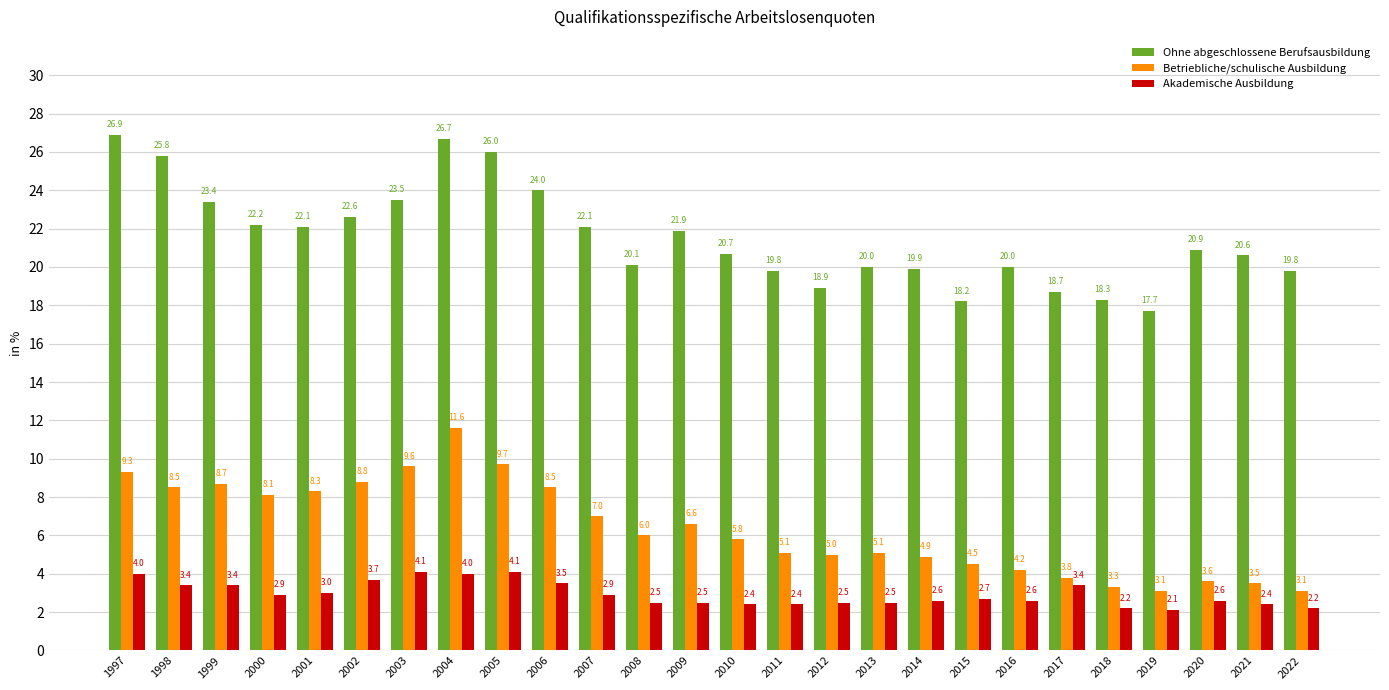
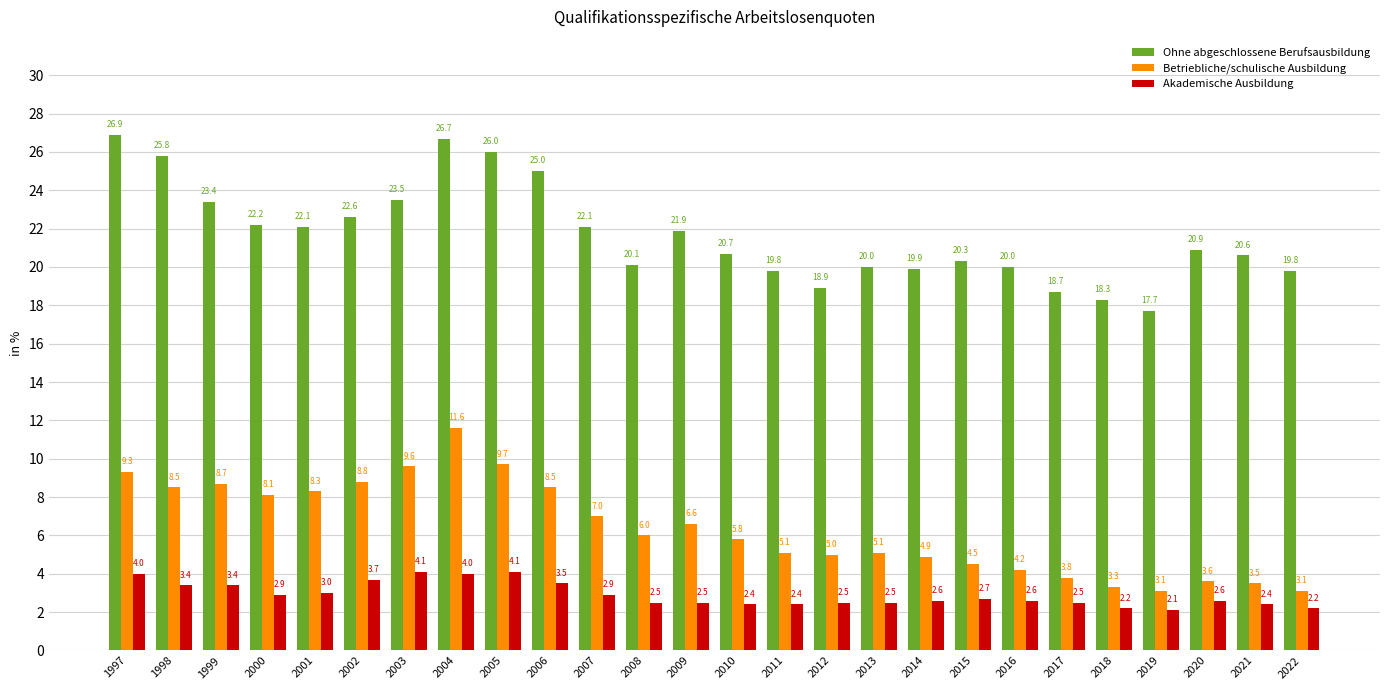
  {
    "Ohne abgeschlossene Berufsausbildung": {
      "1997": 26.9,
      "1998": 25.8,
      "1999": 23.4,
      "2000": 22.2,
      "2001": 22.1,
      "2002": 22.6,
      "2003": 23.5,
      "2004": 26.7,
      "2005": 26.0,
-     "2006": 24.0,
+     "2006": 25.0,
      "2007": 22.1,
      "2008": 20.1,
      "2009": 21.9,
      "2010": 20.7,
      "2011": 19.8,
      "2012": 18.9,
      "2013": 20.0,
      "2014": 19.9,
-     "2015": 18.2,
+     "2015": 20.3,
      "2016": 20.0,
      "2017": 18.7,
      "2018": 18.3,
      "2019": 17.7,
      "2020": 20.9,
      "2021": 20.6,
      "2022": 19.8
    },
    "Betriebliche/schulische Ausbildung": {
      "1997": 9.3,
      "1998": 8.5,
      "1999": 8.7,
      "2000": 8.1,
      "2001": 8.3,
      "2002": 8.8,
      "2003": 9.6,
      "2004": 11.6,
      "2005": 9.7,
      "2006": 8.5,
      "2007": 7.0,
      "2008": 6.0,
      "2009": 6.6,
      "2010": 5.8,
      "2011": 5.1,
      "2012": 5.0,
      "2013": 5.1,
      "2014": 4.9,
      "2015": 4.5,
      "2016": 4.2,
      "2017": 3.8,
      "2018": 3.3,
      "2019": 3.1,
      "2020": 3.6,
      "2021": 3.5,
      "2022": 3.1
    },
    "Akademische Ausbildung": {
      "1997": 4.0,
      "1998": 3.4,
      "1999": 3.4,
      "2000": 2.9,
      "2001": 3.0,
      "2002": 3.7,
      "2003": 4.1,
      "2004": 4.0,
      "2005": 4.1,
      "2006": 3.5,
      "2007": 2.9,
      "2008": 2.5,
      "2009": 2.5,
      "2010": 2.4,
      "2011": 2.4,
      "2012": 2.5,
      "2013": 2.5,
      "2014": 2.6,
      "2015": 2.7,
      "2016": 2.6,
-     "2017": 3.4,
+     "2017": 2.5,
      "2018": 2.2,
      "2019": 2.1,
      "2020": 2.6,
      "2021": 2.4,
      "2022": 2.2
    }
  }
